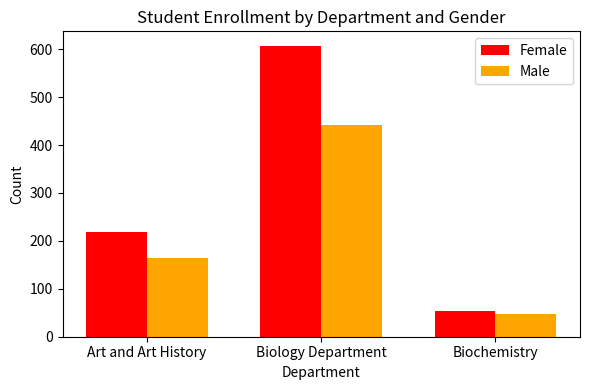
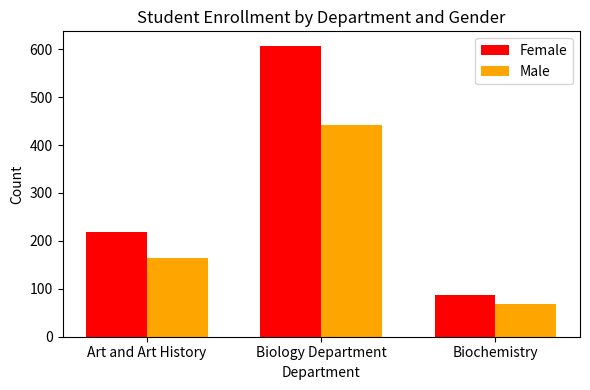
  {
    "Female": {
      "Art and Art History": 220,
      "Biology Department": 610,
-     "Biochemistry": 50
+     "Biochemistry": 90
    },
    "Male": {
      "Art and Art History": 170,
      "Biology Department": 440,
-     "Biochemistry": 50
+     "Biochemistry": 70
    }
  }
